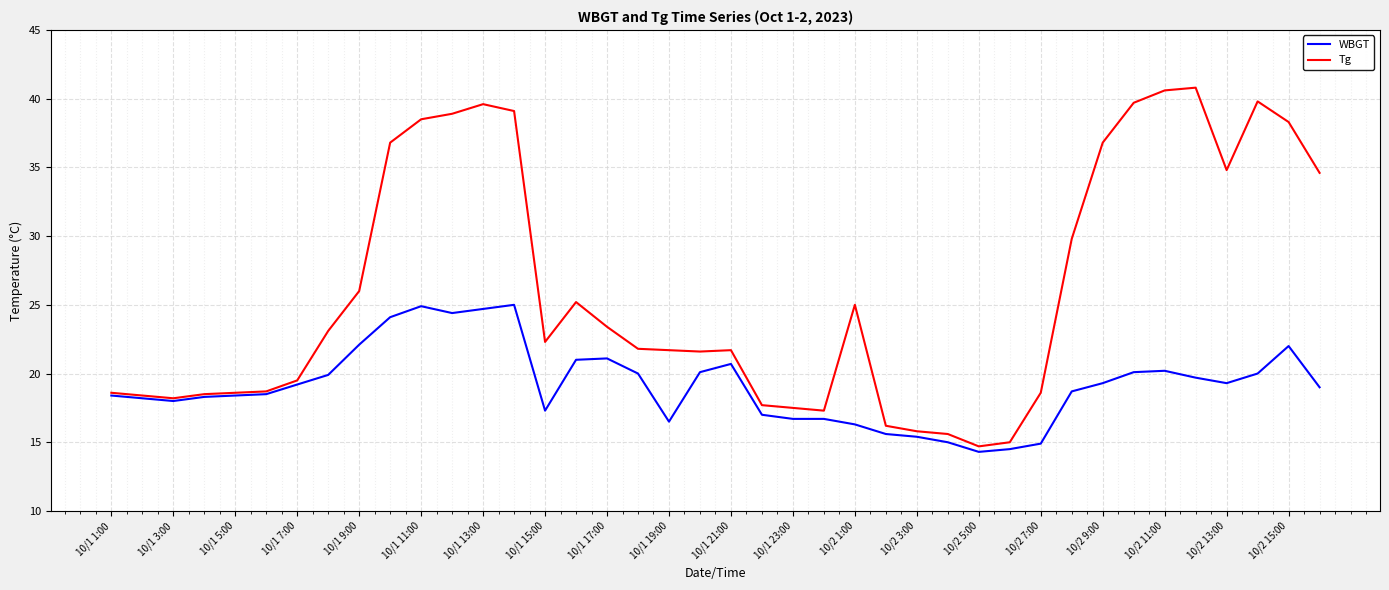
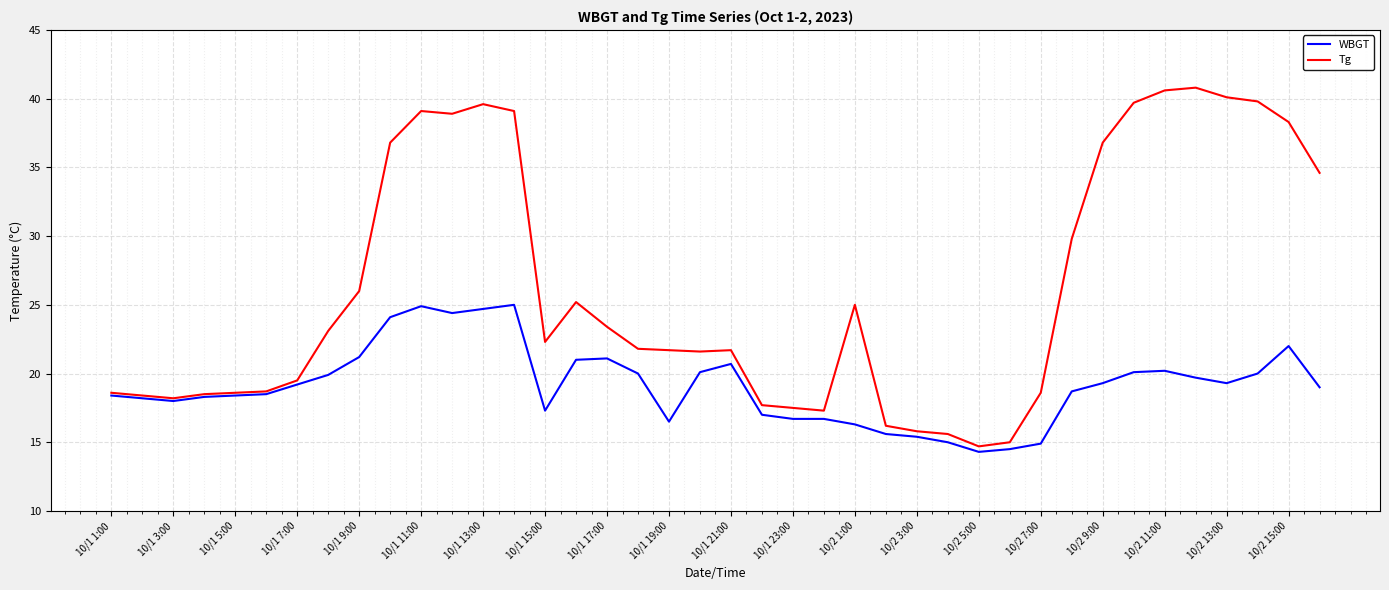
  {
    "WBGT": {
      "10/1 1:00": 18.4,
      "10/1 3:00": 18.0,
      "10/1 5:00": 18.4,
      "10/1 7:00": 19.2,
-     "10/1 9:00": 22.1,
+     "10/1 9:00": 21.2,
      "10/1 11:00": 24.9,
      "10/1 13:00": 24.7,
      "10/1 15:00": 17.3,
      "10/1 17:00": 21.1,
      "10/1 19:00": 16.5,
      "10/1 21:00": 20.7,
      "10/1 23:00": 16.7,
      "10/2 1:00": 16.3,
      "10/2 3:00": 15.4,
      "10/2 5:00": 14.3,
      "10/2 7:00": 14.9,
      "10/2 9:00": 19.3,
      "10/2 11:00": 20.2,
      "10/2 13:00": 19.3,
      "10/2 15:00": 22.0
    },
    "Tg": {
      "10/1 1:00": 18.6,
      "10/1 3:00": 18.2,
      "10/1 5:00": 18.6,
      "10/1 7:00": 19.5,
      "10/1 9:00": 26.0,
-     "10/1 11:00": 38.5,
+     "10/1 11:00": 39.1,
      "10/1 13:00": 39.6,
      "10/1 15:00": 22.3,
      "10/1 17:00": 23.4,
      "10/1 19:00": 21.7,
      "10/1 21:00": 21.7,
      "10/1 23:00": 17.5,
      "10/2 1:00": 25.0,
      "10/2 3:00": 15.8,
      "10/2 5:00": 14.7,
      "10/2 7:00": 18.6,
      "10/2 9:00": 36.8,
      "10/2 11:00": 40.6,
-     "10/2 13:00": 34.8,
+     "10/2 13:00": 40.1,
      "10/2 15:00": 38.3
    }
  }
